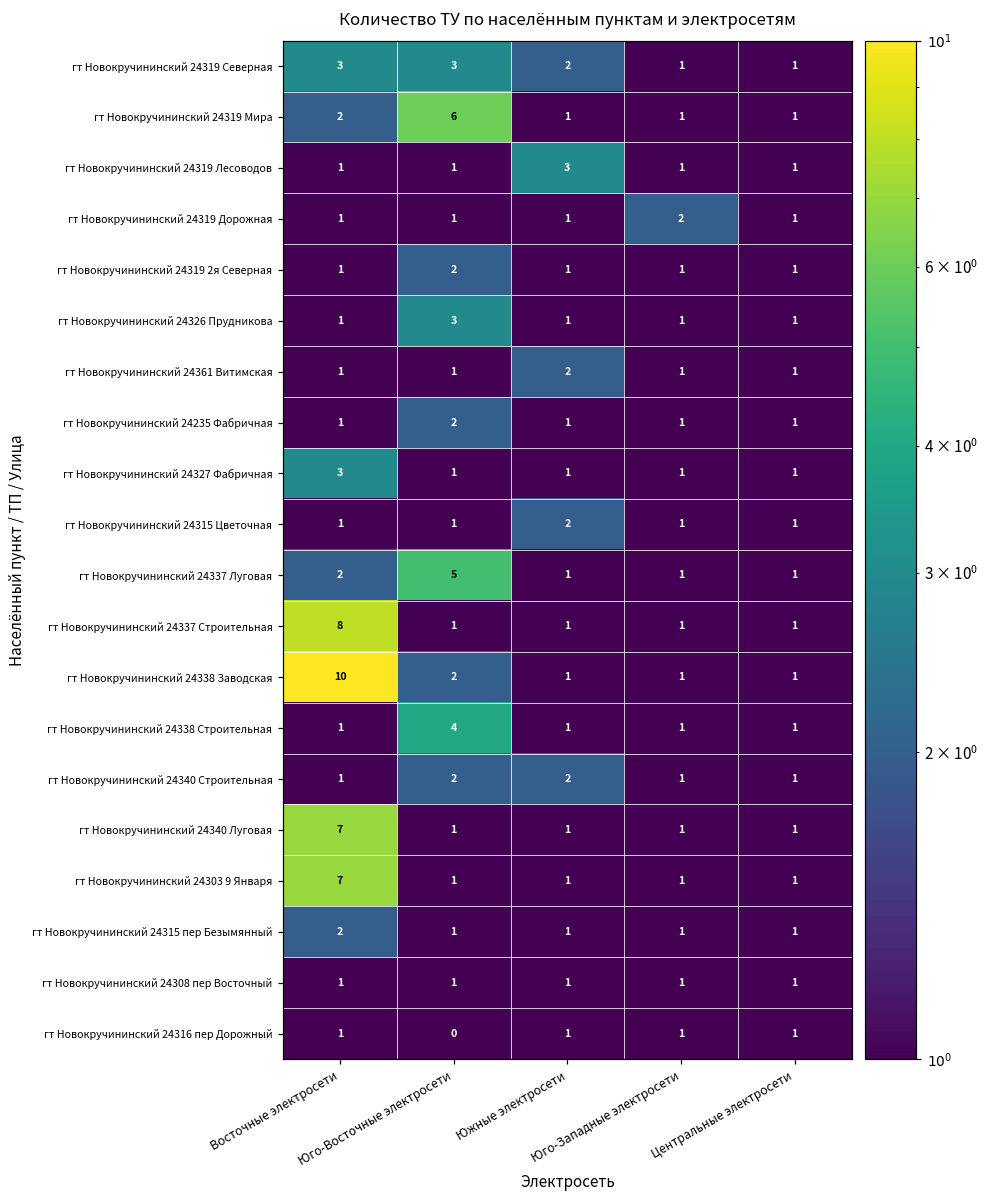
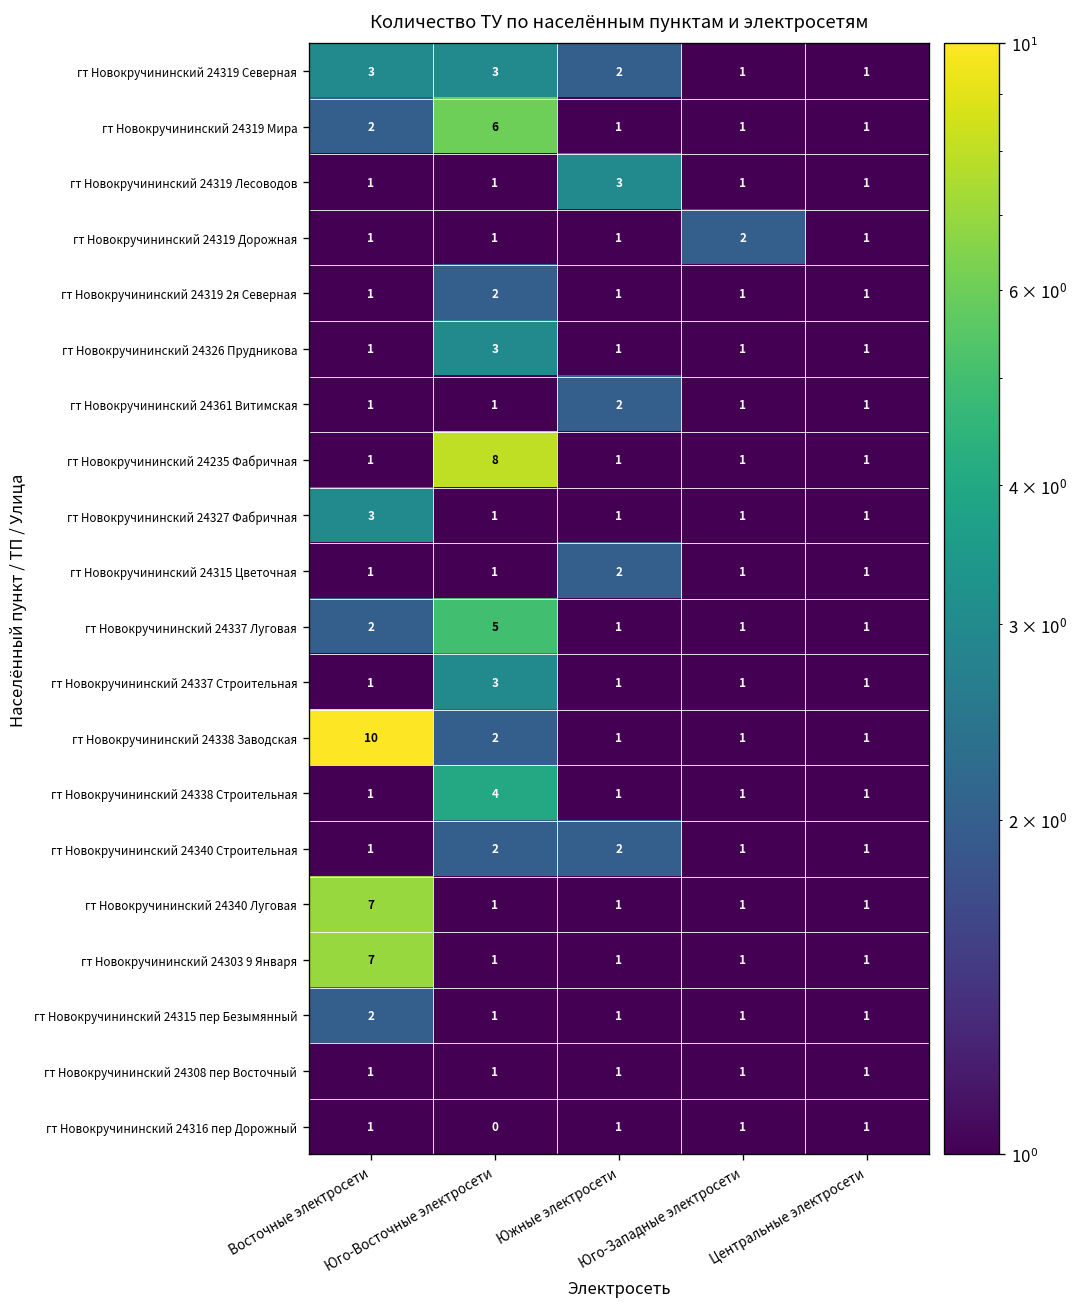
  {
    "гт Новокручининский 24319 Северная": {
      "Восточные электросети": 3,
      "Юго-Восточные электросети": 3,
      "Южные электросети": 2,
      "Юго-Западные электросети": 1,
      "Центральные электросети": 1
    },
    "гт Новокручининский 24319 Мира": {
      "Восточные электросети": 2,
      "Юго-Восточные электросети": 6,
      "Южные электросети": 1,
      "Юго-Западные электросети": 1,
      "Центральные электросети": 1
    },
    "гт Новокручининский 24319 Лесоводов": {
      "Восточные электросети": 1,
      "Юго-Восточные электросети": 1,
      "Южные электросети": 3,
      "Юго-Западные электросети": 1,
      "Центральные электросети": 1
    },
    "гт Новокручининский 24319 Дорожная": {
      "Восточные электросети": 1,
      "Юго-Восточные электросети": 1,
      "Южные электросети": 1,
      "Юго-Западные электросети": 2,
      "Центральные электросети": 1
    },
    "гт Новокручининский 24319 2я Северная": {
      "Восточные электросети": 1,
      "Юго-Восточные электросети": 2,
      "Южные электросети": 1,
      "Юго-Западные электросети": 1,
      "Центральные электросети": 1
    },
    "гт Новокручининский 24326 Прудникова": {
      "Восточные электросети": 1,
      "Юго-Восточные электросети": 3,
      "Южные электросети": 1,
      "Юго-Западные электросети": 1,
      "Центральные электросети": 1
    },
    "гт Новокручининский 24361 Витимская": {
      "Восточные электросети": 1,
      "Юго-Восточные электросети": 1,
      "Южные электросети": 2,
      "Юго-Западные электросети": 1,
      "Центральные электросети": 1
    },
    "гт Новокручининский 24235 Фабричная": {
      "Восточные электросети": 1,
-     "Юго-Восточные электросети": 2,
+     "Юго-Восточные электросети": 8,
      "Южные электросети": 1,
      "Юго-Западные электросети": 1,
      "Центральные электросети": 1
    },
    "гт Новокручининский 24327 Фабричная": {
      "Восточные электросети": 3,
      "Юго-Восточные электросети": 1,
      "Южные электросети": 1,
      "Юго-Западные электросети": 1,
      "Центральные электросети": 1
    },
    "гт Новокручининский 24315 Цветочная": {
      "Восточные электросети": 1,
      "Юго-Восточные электросети": 1,
      "Южные электросети": 2,
      "Юго-Западные электросети": 1,
      "Центральные электросети": 1
    },
    "гт Новокручининский 24337 Луговая": {
      "Восточные электросети": 2,
      "Юго-Восточные электросети": 5,
      "Южные электросети": 1,
      "Юго-Западные электросети": 1,
      "Центральные электросети": 1
    },
    "гт Новокручининский 24337 Строительная": {
-     "Восточные электросети": 8,
-     "Юго-Восточные электросети": 1,
+     "Восточные электросети": 1,
+     "Юго-Восточные электросети": 3,
      "Южные электросети": 1,
      "Юго-Западные электросети": 1,
      "Центральные электросети": 1
    },
    "гт Новокручининский 24338 Заводская": {
      "Восточные электросети": 10,
      "Юго-Восточные электросети": 2,
      "Южные электросети": 1,
      "Юго-Западные электросети": 1,
      "Центральные электросети": 1
    },
    "гт Новокручининский 24338 Строительная": {
      "Восточные электросети": 1,
      "Юго-Восточные электросети": 4,
      "Южные электросети": 1,
      "Юго-Западные электросети": 1,
      "Центральные электросети": 1
    },
    "гт Новокручининский 24340 Строительная": {
      "Восточные электросети": 1,
      "Юго-Восточные электросети": 2,
      "Южные электросети": 2,
      "Юго-Западные электросети": 1,
      "Центральные электросети": 1
    },
    "гт Новокручининский 24340 Луговая": {
      "Восточные электросети": 7,
      "Юго-Восточные электросети": 1,
      "Южные электросети": 1,
      "Юго-Западные электросети": 1,
      "Центральные электросети": 1
    },
    "гт Новокручининский 24303 9 Января": {
      "Восточные электросети": 7,
      "Юго-Восточные электросети": 1,
      "Южные электросети": 1,
      "Юго-Западные электросети": 1,
      "Центральные электросети": 1
    },
    "гт Новокручининский 24315 пер Безымянный": {
      "Восточные электросети": 2,
      "Юго-Восточные электросети": 1,
      "Южные электросети": 1,
      "Юго-Западные электросети": 1,
      "Центральные электросети": 1
    },
    "гт Новокручининский 24308 пер Восточный": {
      "Восточные электросети": 1,
      "Юго-Восточные электросети": 1,
      "Южные электросети": 1,
      "Юго-Западные электросети": 1,
      "Центральные электросети": 1
    },
    "гт Новокручининский 24316 пер Дорожный": {
      "Восточные электросети": 1,
      "Юго-Восточные электросети": 0,
      "Южные электросети": 1,
      "Юго-Западные электросети": 1,
      "Центральные электросети": 1
    }
  }
